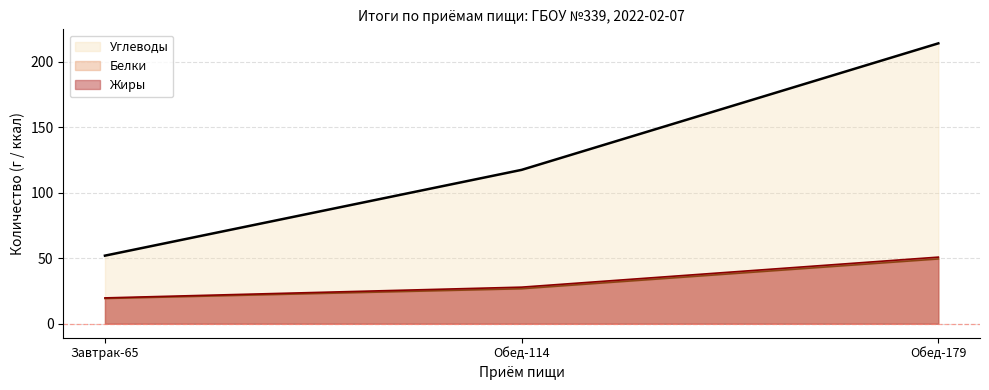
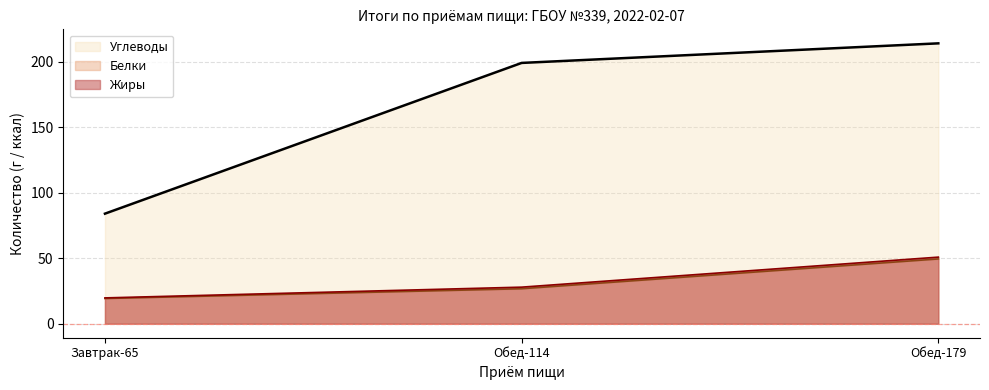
  {
    "Углеводы": {
-     "Завтрак-65": 52,
-     "Обед-114": 118,
+     "Завтрак-65": 84,
+     "Обед-114": 199,
      "Обед-179": 214
    }
  }
